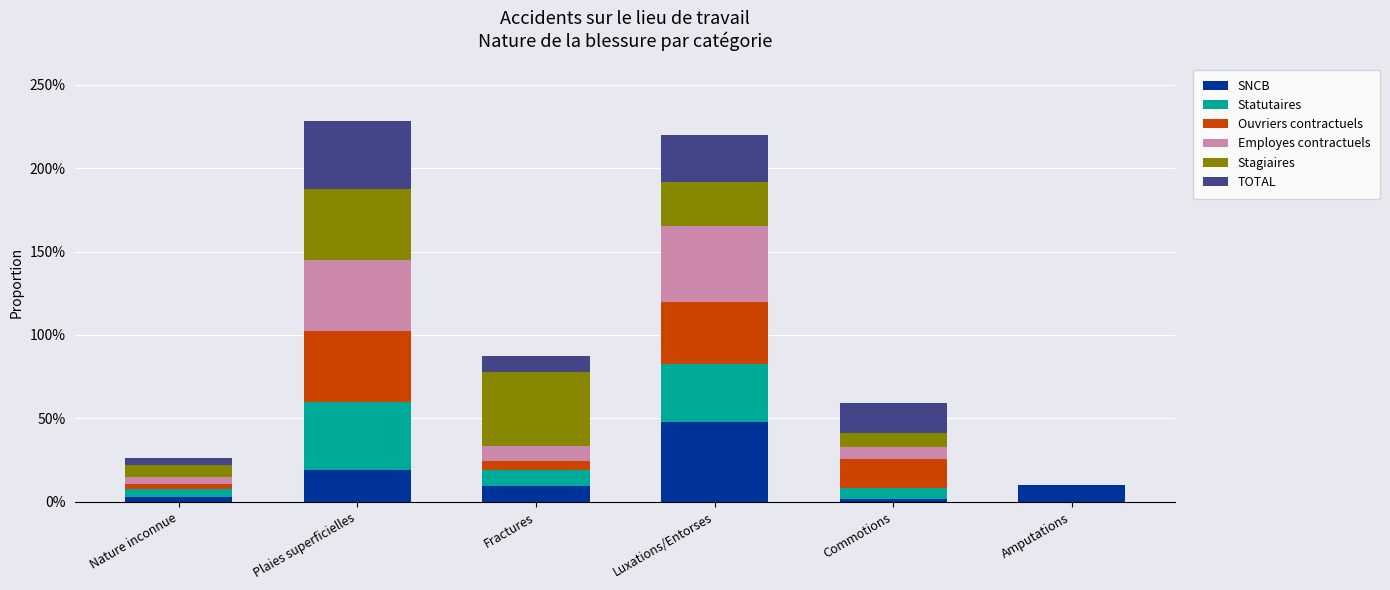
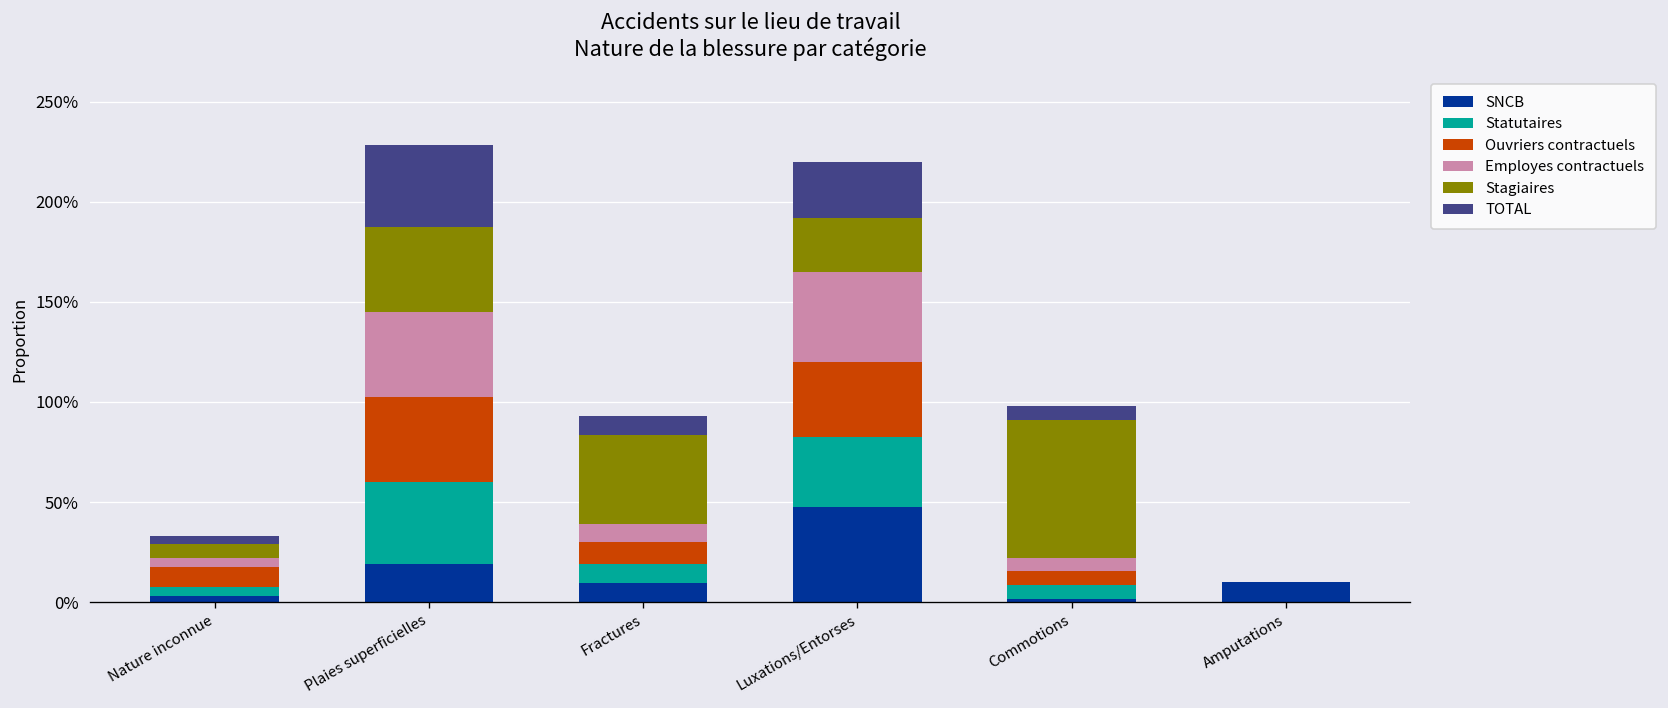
  {
    "SNCB": {
      "Nature inconnue": "3%",
      "Plaies superficielles": "19%",
      "Fractures": "9%",
      "Luxations/Entorses": "48%",
      "Commotions": "2%",
      "Amputations": "10%"
    },
    "Statutaires": {
      "Nature inconnue": "4%",
      "Plaies superficielles": "41%",
      "Fractures": "10%",
      "Luxations/Entorses": "35%",
      "Commotions": "7%"
    },
    "Ouvriers contractuels": {
-     "Nature inconnue": "3%",
+     "Nature inconnue": "10%",
      "Plaies superficielles": "42%",
-     "Fractures": "5%",
+     "Fractures": "11%",
      "Luxations/Entorses": "38%",
-     "Commotions": "17%",
+     "Commotions": "7%",
      "Amputations": "0%"
    },
    "Employes contractuels": {
      "Nature inconnue": "4%",
      "Plaies superficielles": "43%",
      "Fractures": "9%",
      "Luxations/Entorses": "45%",
      "Commotions": "7%"
    },
    "Stagiaires": {
      "Nature inconnue": "7%",
      "Plaies superficielles": "42%",
      "Fractures": "44%",
      "Luxations/Entorses": "27%",
-     "Commotions": "9%",
+     "Commotions": "69%",
      "Amputations": "0%"
    },
    "TOTAL": {
      "Nature inconnue": "4%",
      "Plaies superficielles": "41%",
      "Fractures": "10%",
      "Luxations/Entorses": "28%",
-     "Commotions": "18%"
+     "Commotions": "7%"
    }
  }
